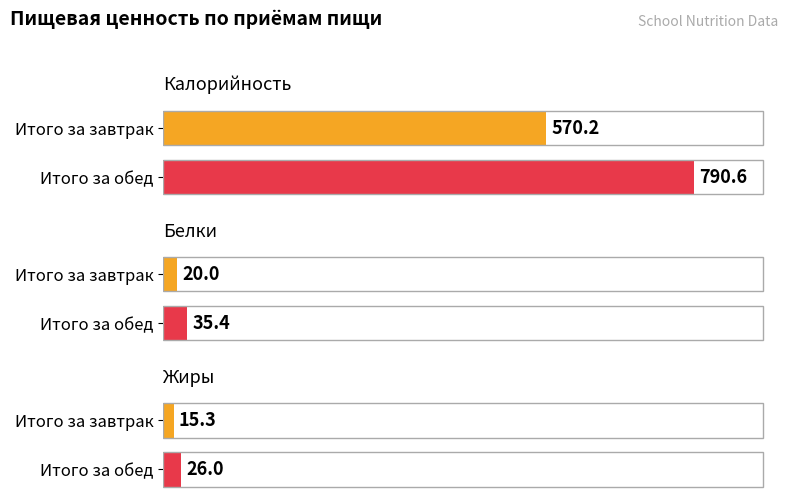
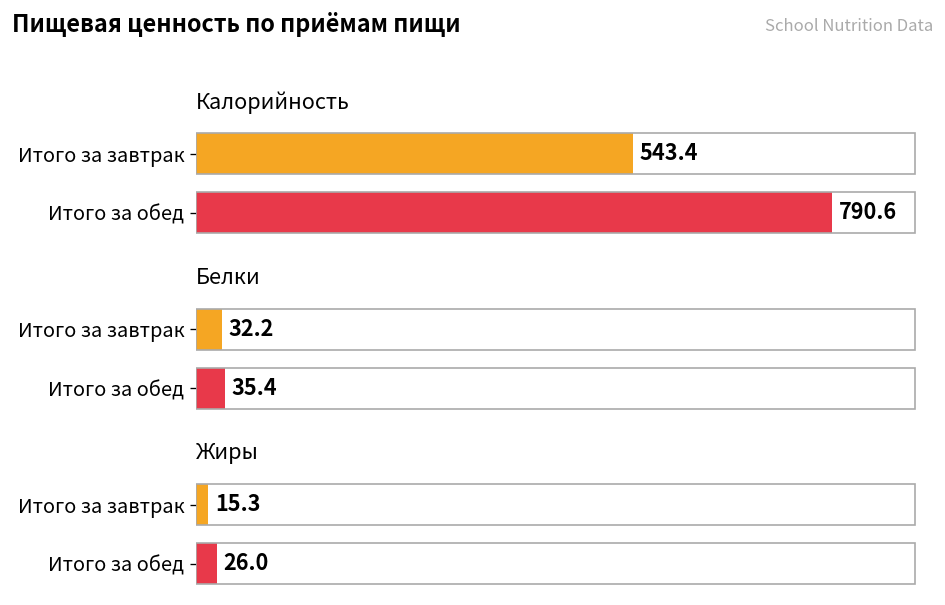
  {
    "Калорийность": {
-     "Итого за завтрак": 570.2,
+     "Итого за завтрак": 543.4,
      "Итого за обед": 790.6
    },
    "Белки": {
-     "Итого за завтрак": 20.0,
+     "Итого за завтрак": 32.2,
      "Итого за обед": 35.4
    },
    "Жиры": {
      "Итого за завтрак": 15.3,
      "Итого за обед": 26.0
    }
  }
